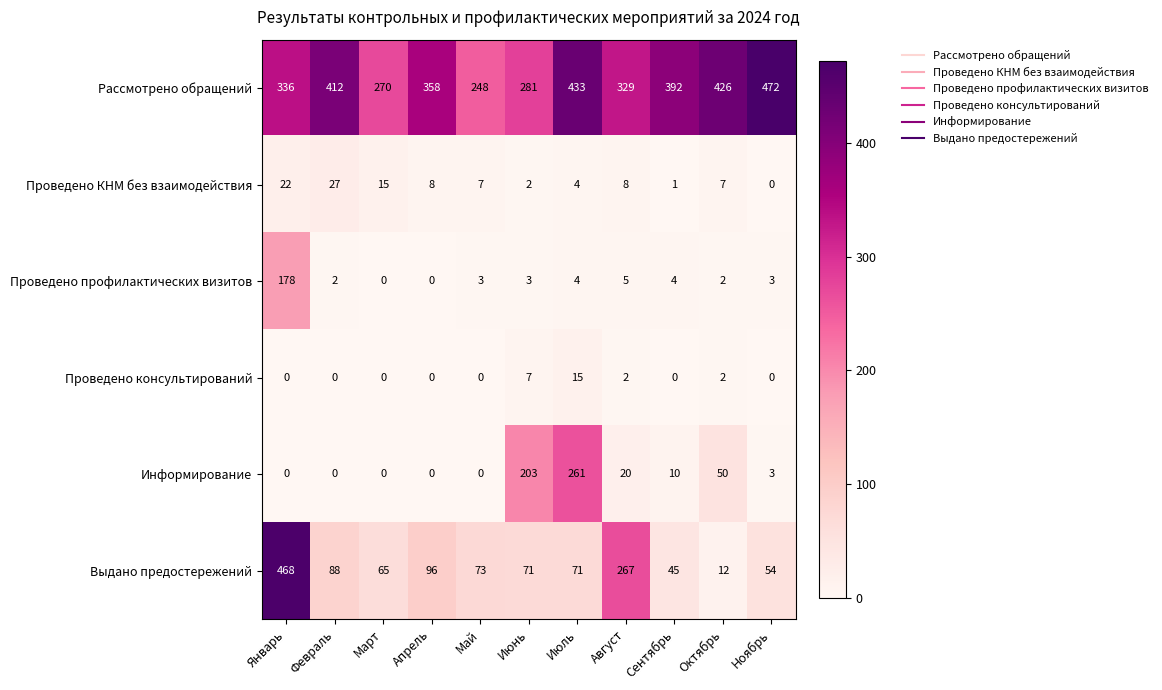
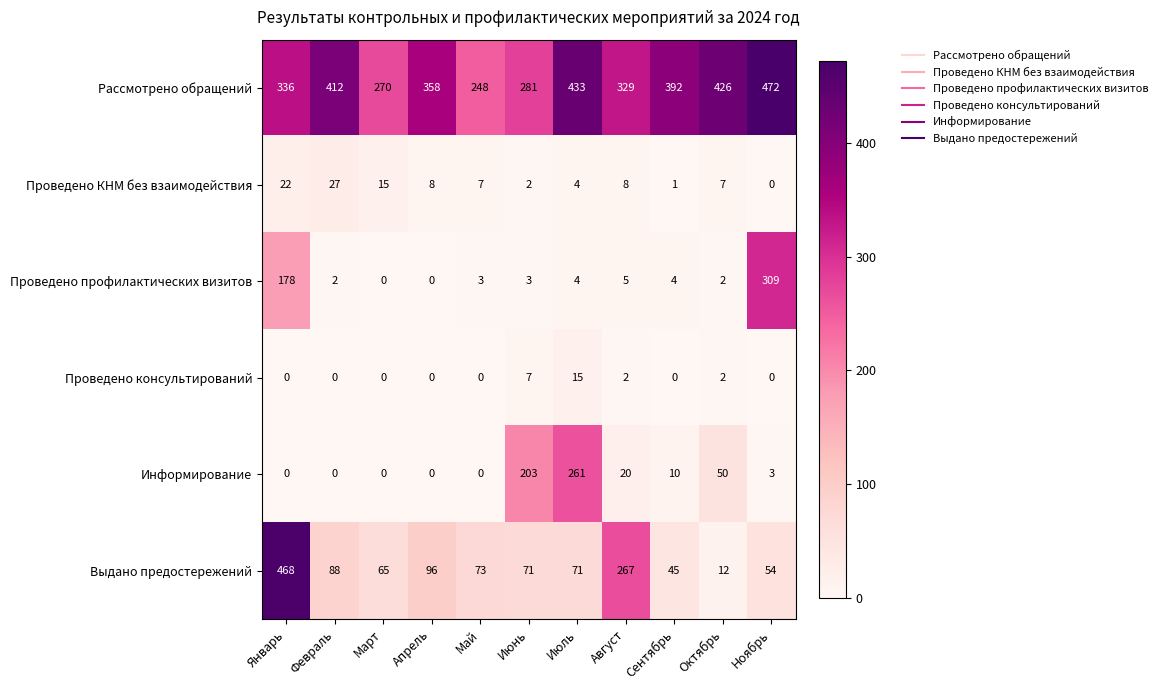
  {
    "Рассмотрено обращений": {
      "Январь": 336,
      "Февраль": 412,
      "Март": 270,
      "Апрель": 358,
      "Май": 248,
      "Июнь": 281,
      "Июль": 433,
      "Август": 329,
      "Сентябрь": 392,
      "Октябрь": 426,
      "Ноябрь": 472
    },
    "Проведено КНМ без взаимодействия": {
      "Январь": 22,
      "Февраль": 27,
      "Март": 15,
      "Апрель": 8,
      "Май": 7,
      "Июнь": 2,
      "Июль": 4,
      "Август": 8,
      "Сентябрь": 1,
      "Октябрь": 7,
      "Ноябрь": 0
    },
    "Проведено профилактических визитов": {
      "Январь": 178,
      "Февраль": 2,
      "Март": 0,
      "Апрель": 0,
      "Май": 3,
      "Июнь": 3,
      "Июль": 4,
      "Август": 5,
      "Сентябрь": 4,
      "Октябрь": 2,
-     "Ноябрь": 3
+     "Ноябрь": 309
    },
    "Проведено консультирований": {
      "Январь": 0,
      "Февраль": 0,
      "Март": 0,
      "Апрель": 0,
      "Май": 0,
      "Июнь": 7,
      "Июль": 15,
      "Август": 2,
      "Сентябрь": 0,
      "Октябрь": 2,
      "Ноябрь": 0
    },
    "Информирование": {
      "Январь": 0,
      "Февраль": 0,
      "Март": 0,
      "Апрель": 0,
      "Май": 0,
      "Июнь": 203,
      "Июль": 261,
      "Август": 20,
      "Сентябрь": 10,
      "Октябрь": 50,
      "Ноябрь": 3
    },
    "Выдано предостережений": {
      "Январь": 468,
      "Февраль": 88,
      "Март": 65,
      "Апрель": 96,
      "Май": 73,
      "Июнь": 71,
      "Июль": 71,
      "Август": 267,
      "Сентябрь": 45,
      "Октябрь": 12,
      "Ноябрь": 54
    }
  }
